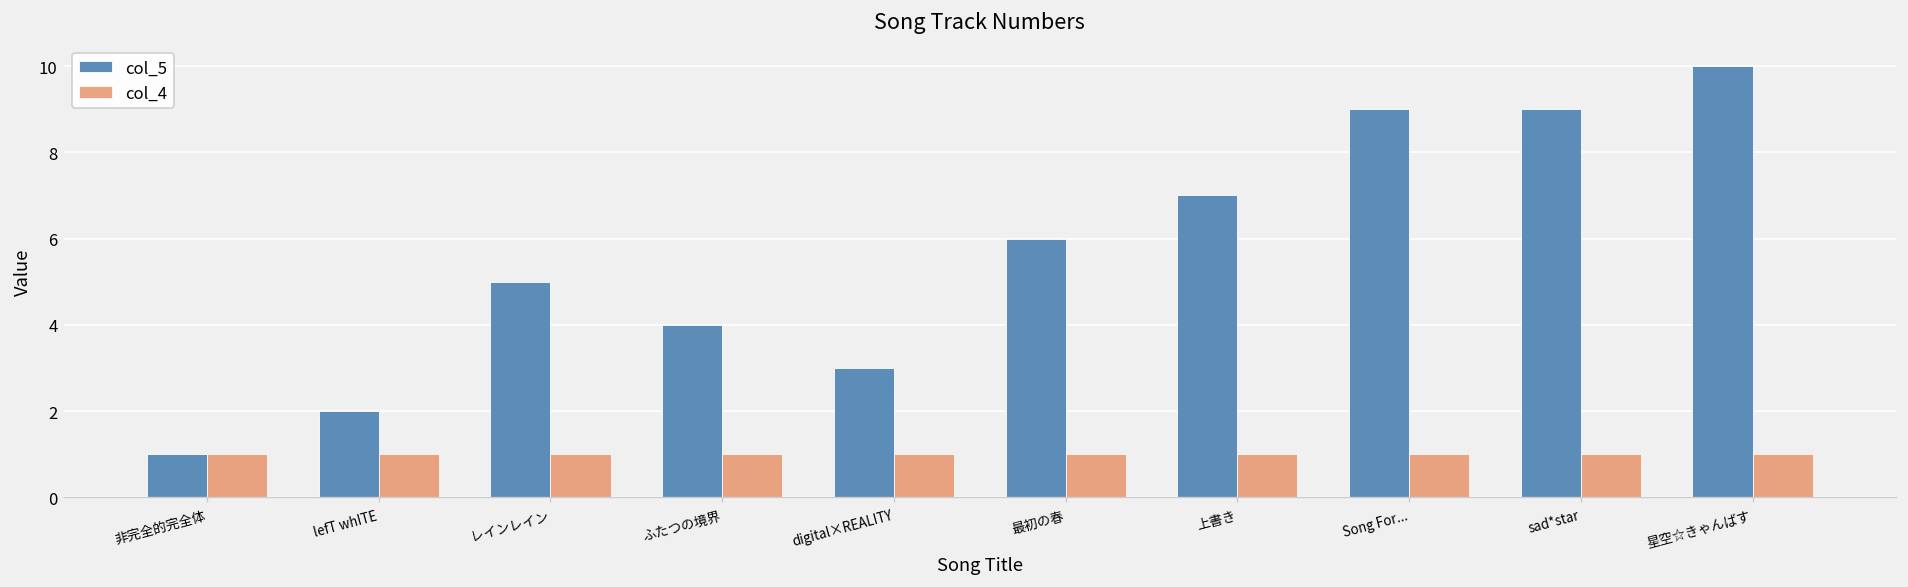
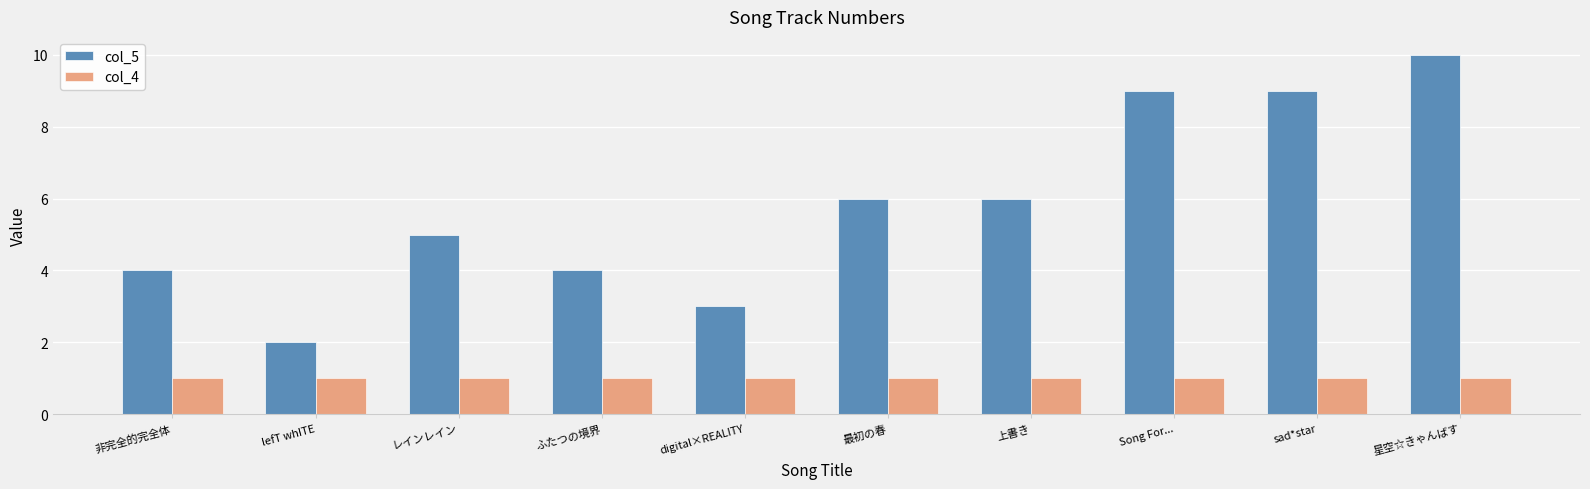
  {
    "col_5": {
-     "非完全的完全体": 1,
+     "非完全的完全体": 4,
      "lefT whITE": 2,
      "レインレイン": 5,
      "ふたつの境界": 4,
      "digital×REALITY": 3,
      "最初の春": 6,
-     "上書き": 7,
+     "上書き": 6,
      "Song For...": 9,
      "sad*star": 9,
      "星空☆きゃんばす": 10
    },
    "col_4": {
      "非完全的完全体": 1,
      "lefT whITE": 1,
      "レインレイン": 1,
      "ふたつの境界": 1,
      "digital×REALITY": 1,
      "最初の春": 1,
      "上書き": 1,
      "Song For...": 1,
      "sad*star": 1,
      "星空☆きゃんばす": 1
    }
  }
